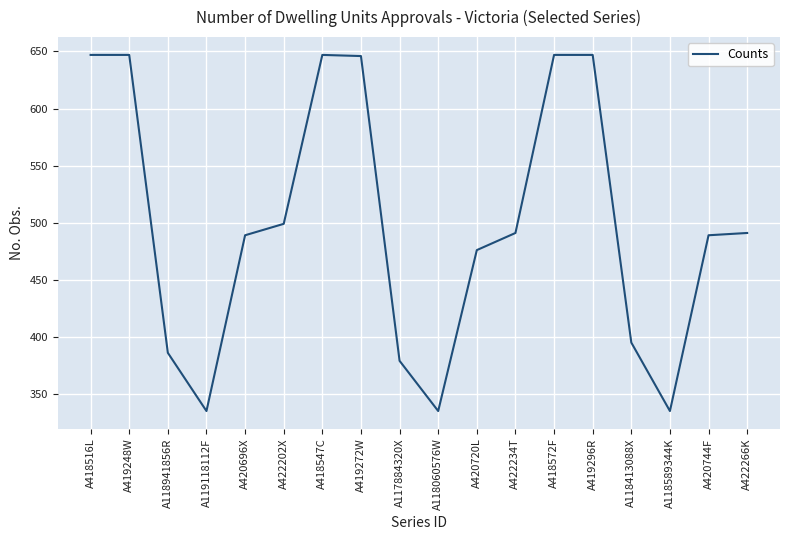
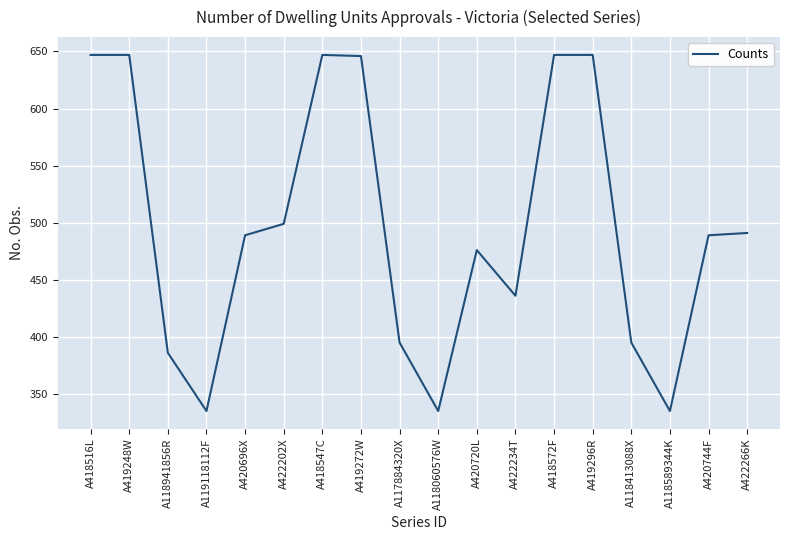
  {
    "A418516L": 647,
    "A419248W": 647,
    "A118941856R": 386,
    "A119118112F": 335,
    "A420696X": 489,
    "A422202X": 499,
    "A418547C": 647,
    "A419272W": 646,
-   "A117884320X": 379,
+   "A117884320X": 395,
    "A118060576W": 335,
    "A420720L": 476,
-   "A422234T": 491,
+   "A422234T": 436,
    "A418572F": 647,
    "A419296R": 647,
    "A118413088X": 395,
    "A118589344K": 335,
    "A420744F": 489,
    "A422266K": 491
  }
